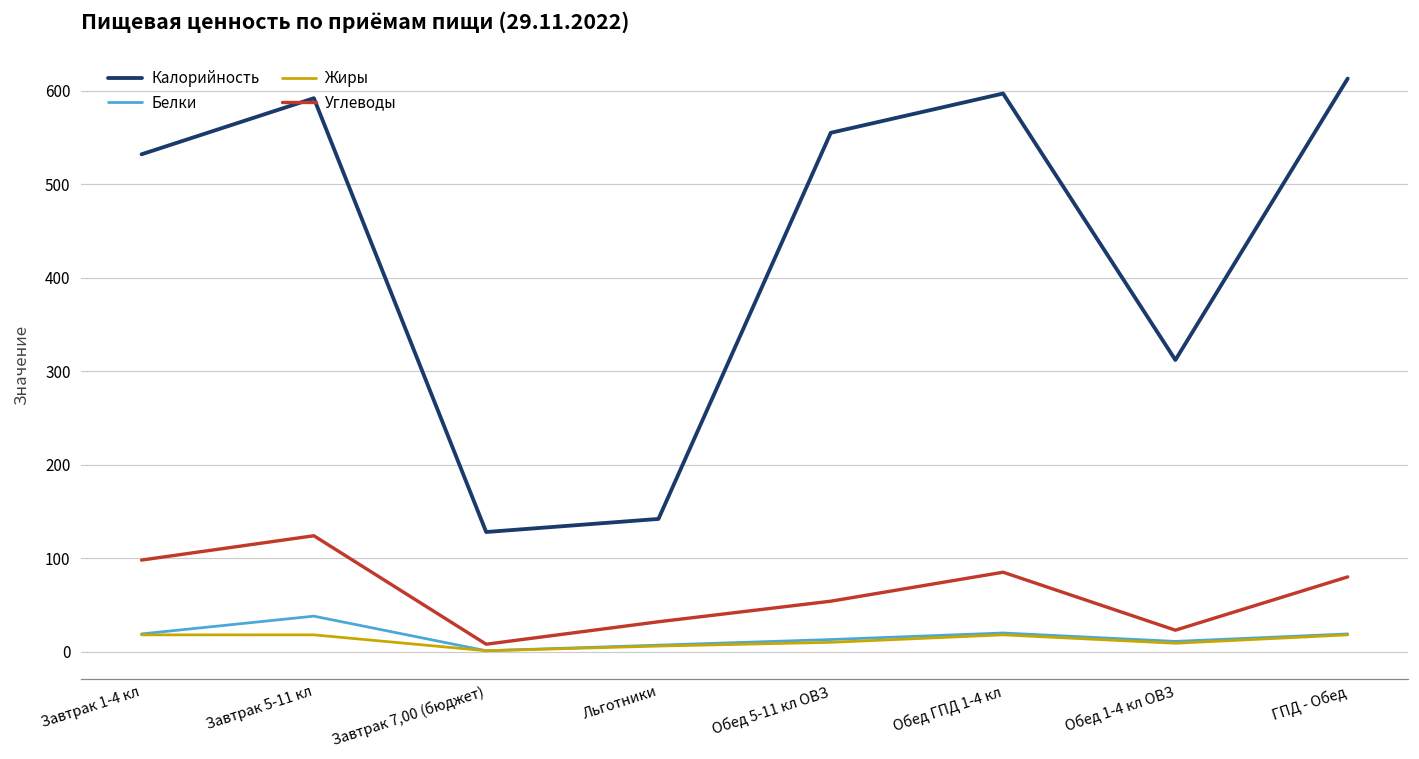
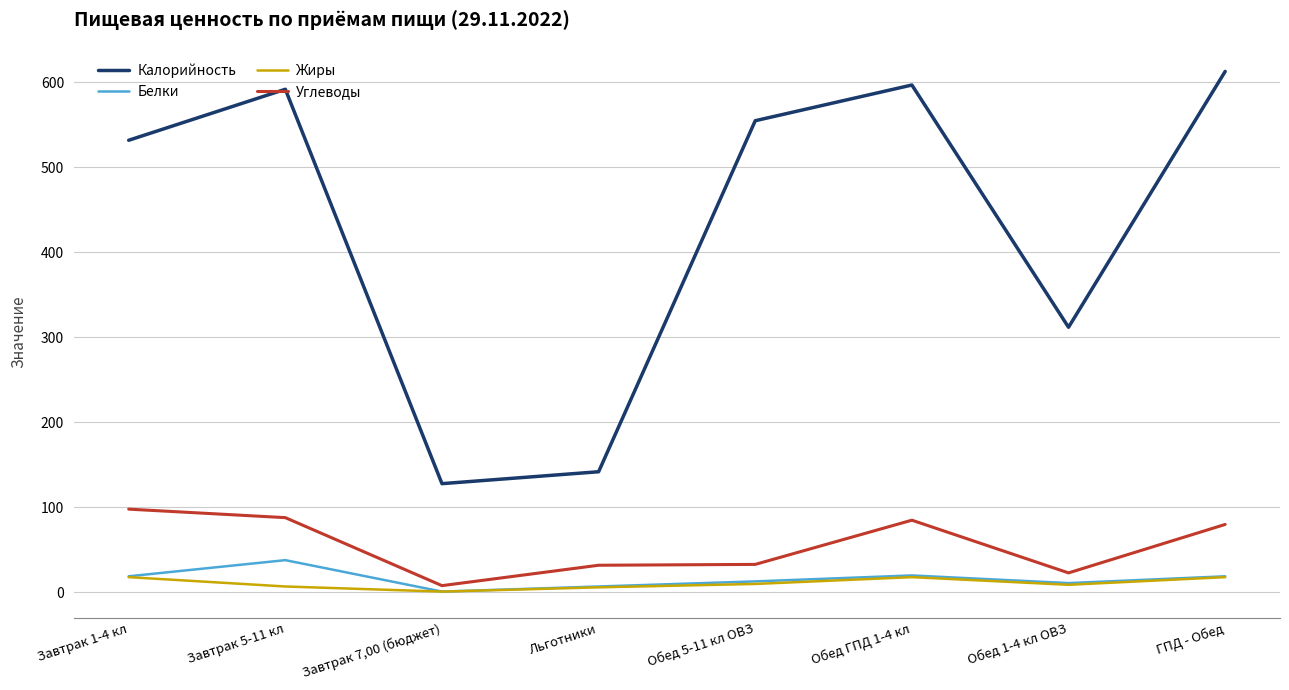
  {
    "Калорийность": {
      "Завтрак 1-4 кл": 530,
      "Завтрак 5-11 кл": 590,
      "Завтрак 7,00 (бюджет)": 130,
      "Льготники": 140,
      "Обед 5-11 кл ОВЗ": 560,
      "Обед ГПД 1-4 кл": 600,
      "Обед 1-4 кл ОВЗ": 310,
      "ГПД - Обед": 610
    },
    "Белки": {
      "Завтрак 5-11 кл": 40
    },
    "Жиры": {
-     "Завтрак 5-11 кл": 20
+     "Завтрак 5-11 кл": 10
    },
    "Углеводы": {
      "Завтрак 1-4 кл": 100,
-     "Завтрак 5-11 кл": 120,
+     "Завтрак 5-11 кл": 90,
      "Завтрак 7,00 (бюджет)": 10,
      "Льготники": 30,
-     "Обед 5-11 кл ОВЗ": 50,
+     "Обед 5-11 кл ОВЗ": 30,
      "Обед ГПД 1-4 кл": 90,
      "Обед 1-4 кл ОВЗ": 20,
      "ГПД - Обед": 80
    }
  }
